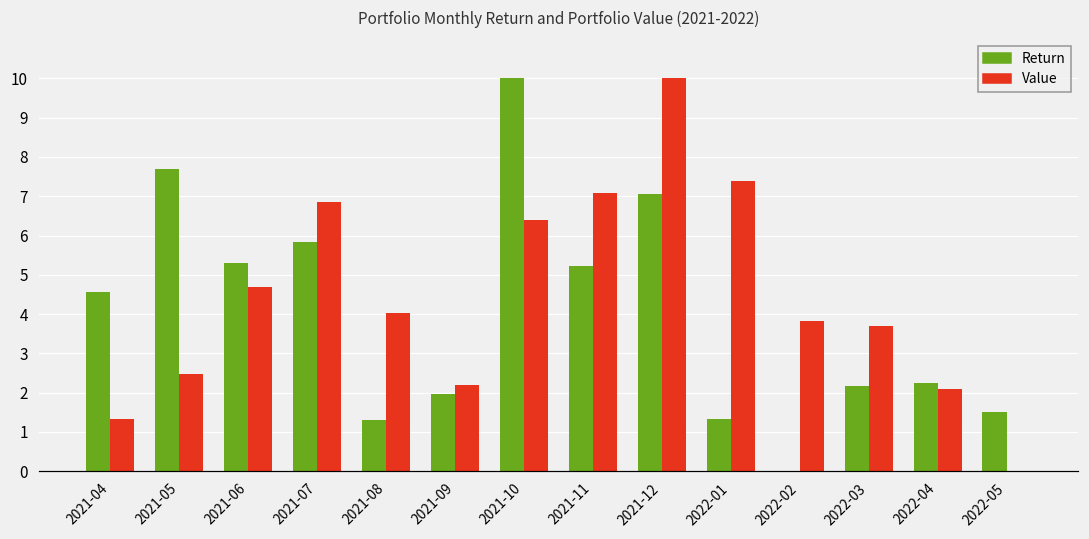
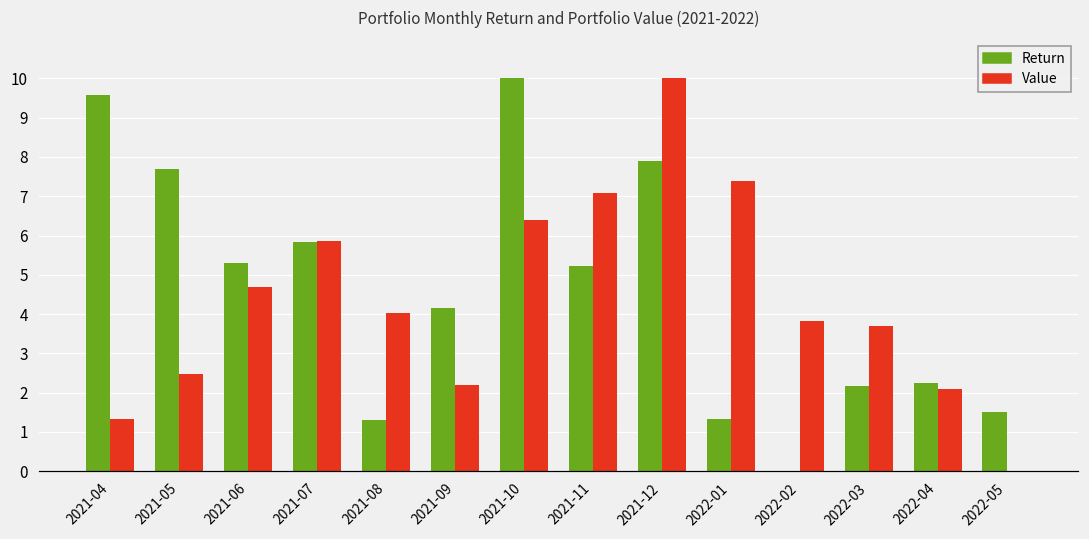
  {
    "Return": {
-     "2021-04": 4.6,
+     "2021-04": 9.6,
      "2021-05": 7.7,
      "2021-06": 5.3,
      "2021-07": 5.8,
      "2021-08": 1.3,
-     "2021-09": 2.0,
+     "2021-09": 4.1,
      "2021-10": 10.0,
      "2021-11": 5.2,
-     "2021-12": 7.1,
+     "2021-12": 7.9,
      "2022-01": 1.3,
      "2022-02": 0.0,
      "2022-03": 2.2,
      "2022-04": 2.2,
      "2022-05": 1.5
    },
    "Value": {
      "2021-04": 1.3,
      "2021-05": 2.5,
      "2021-06": 4.7,
-     "2021-07": 6.8,
+     "2021-07": 5.9,
      "2021-08": 4.0,
      "2021-09": 2.2,
      "2021-10": 6.4,
      "2021-11": 7.1,
      "2021-12": 10.0,
      "2022-01": 7.4,
      "2022-02": 3.8,
      "2022-03": 3.7,
      "2022-04": 2.1,
      "2022-05": 0.0
    }
  }
